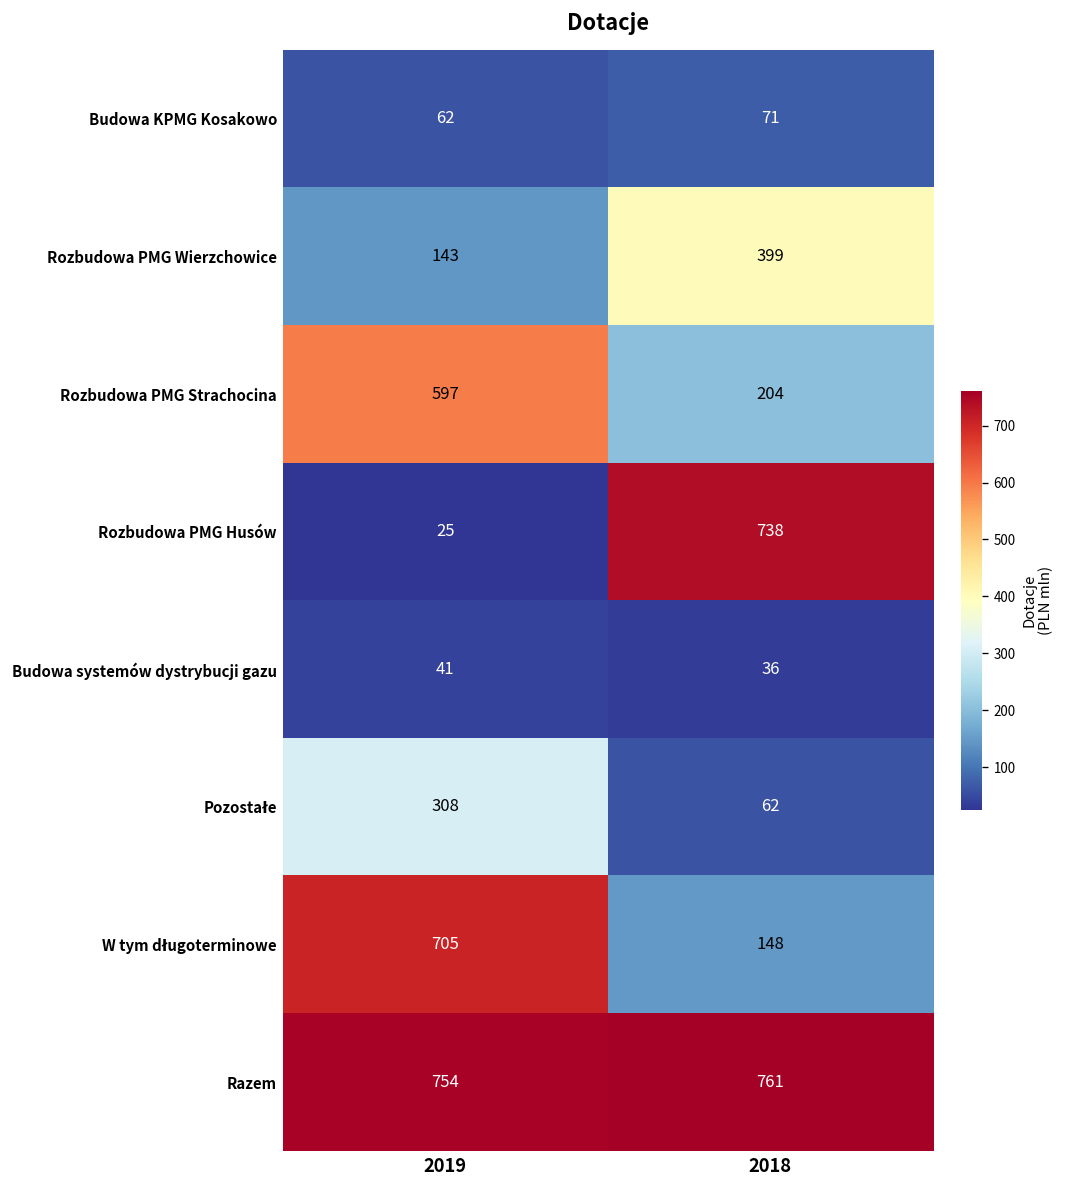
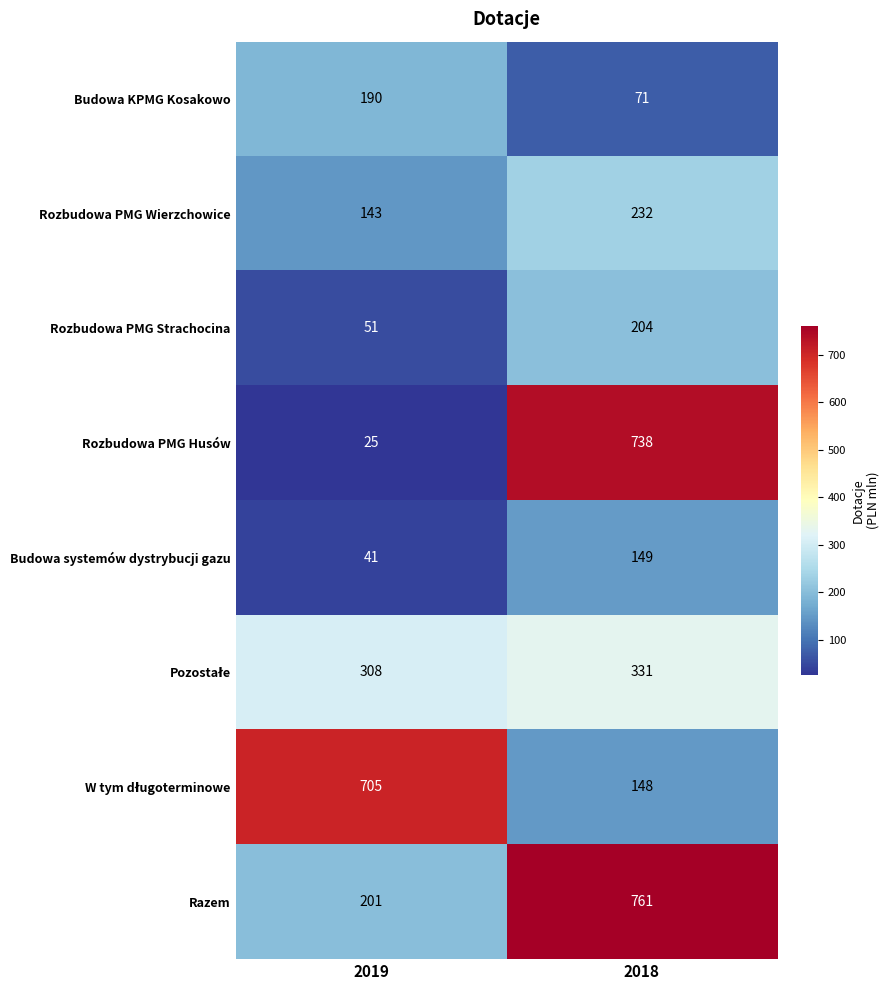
  {
    "Budowa KPMG Kosakowo": {
-     "2019": 62,
+     "2019": 190,
      "2018": 71
    },
    "Rozbudowa PMG Wierzchowice": {
      "2019": 143,
-     "2018": 399
+     "2018": 232
    },
    "Rozbudowa PMG Strachocina": {
-     "2019": 597,
+     "2019": 51,
      "2018": 204
    },
    "Rozbudowa PMG Husów": {
      "2019": 25,
      "2018": 738
    },
    "Budowa systemów dystrybucji gazu": {
      "2019": 41,
-     "2018": 36
+     "2018": 149
    },
    "Pozostałe": {
      "2019": 308,
-     "2018": 62
+     "2018": 331
    },
    "W tym długoterminowe": {
      "2019": 705,
      "2018": 148
    },
    "Razem": {
-     "2019": 754,
+     "2019": 201,
      "2018": 761
    }
  }
